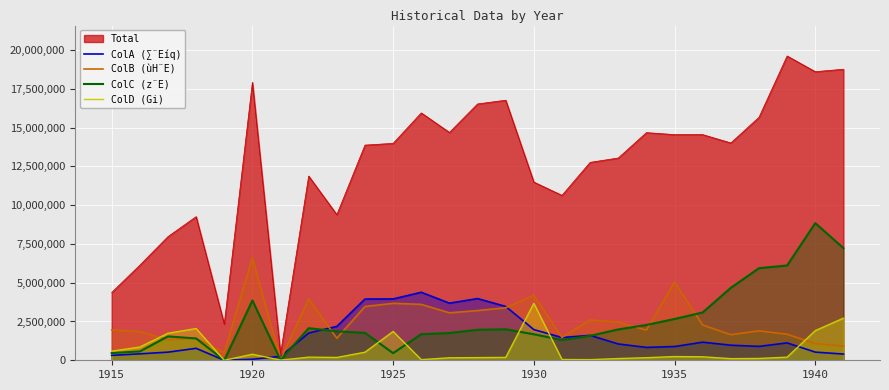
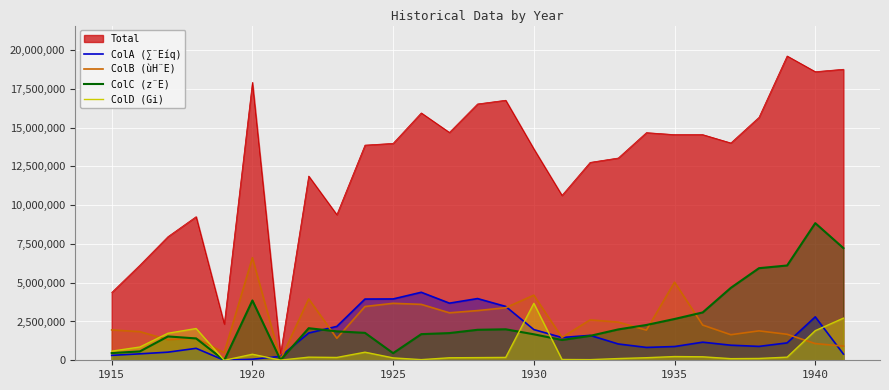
  {
    "Total": {
      "1915": "4,400,000",
      "1920": "17,900,000",
      "1925": "14,000,000",
-     "1930": "11,500,000",
+     "1930": "13,600,000",
      "1935": "14,500,000",
      "1940": "18,600,000"
    },
    "ColA (∑¨Eíq)": {
      "1920": "100,000",
      "1925": "4,000,000",
      "1930": "2,000,000",
      "1935": "900,000",
-     "1940": "500,000"
+     "1940": "2,800,000"
    },
    "ColB (ùH¨E)": {
      "1915": "2,000,000",
      "1920": "6,600,000",
      "1925": "3,700,000",
      "1930": "4,200,000",
      "1935": "5,000,000",
      "1940": "1,100,000"
    },
    "ColC (z¨E)": {
      "1920": "3,900,000",
      "1925": "500,000",
      "1930": "1,700,000",
      "1935": "2,700,000",
      "1940": "8,800,000"
    },
    "ColD (Gi)": {
      "1920": "400,000",
-     "1925": "1,900,000",
+     "1925": "200,000",
      "1930": "3,700,000",
      "1935": "200,000",
      "1940": "1,900,000"
    }
  }
